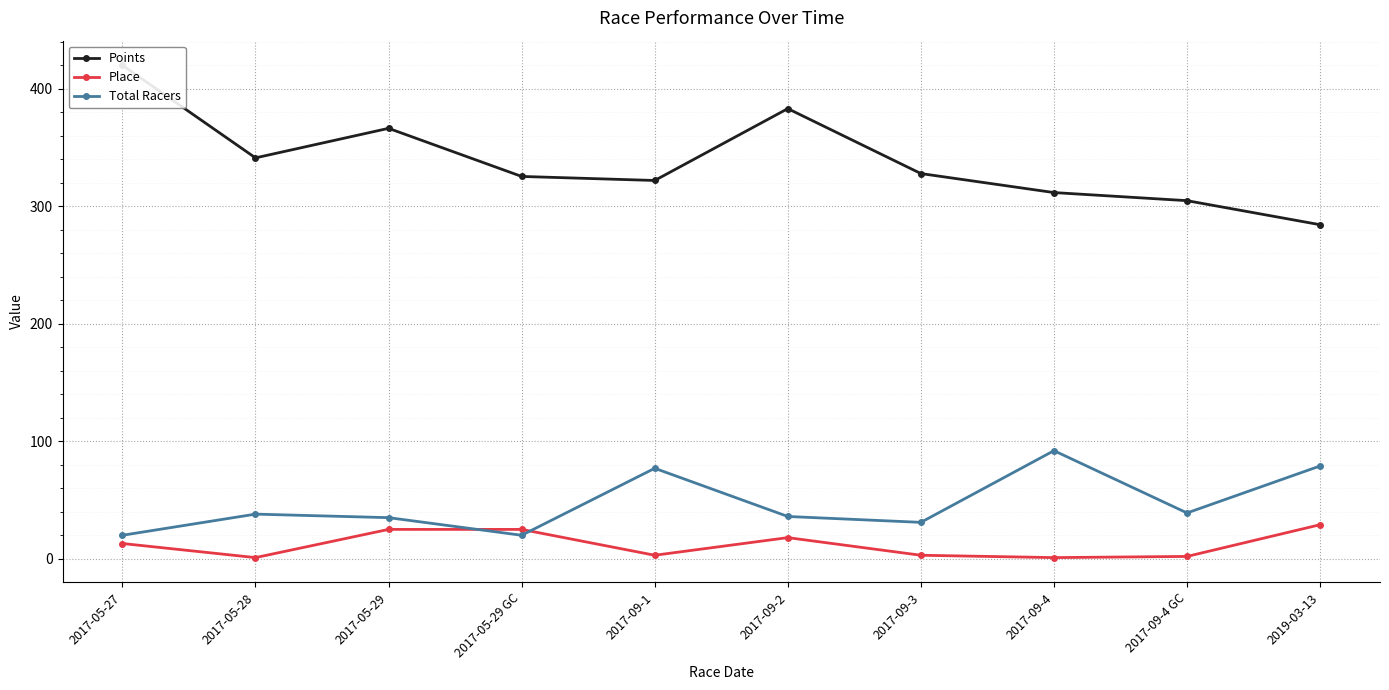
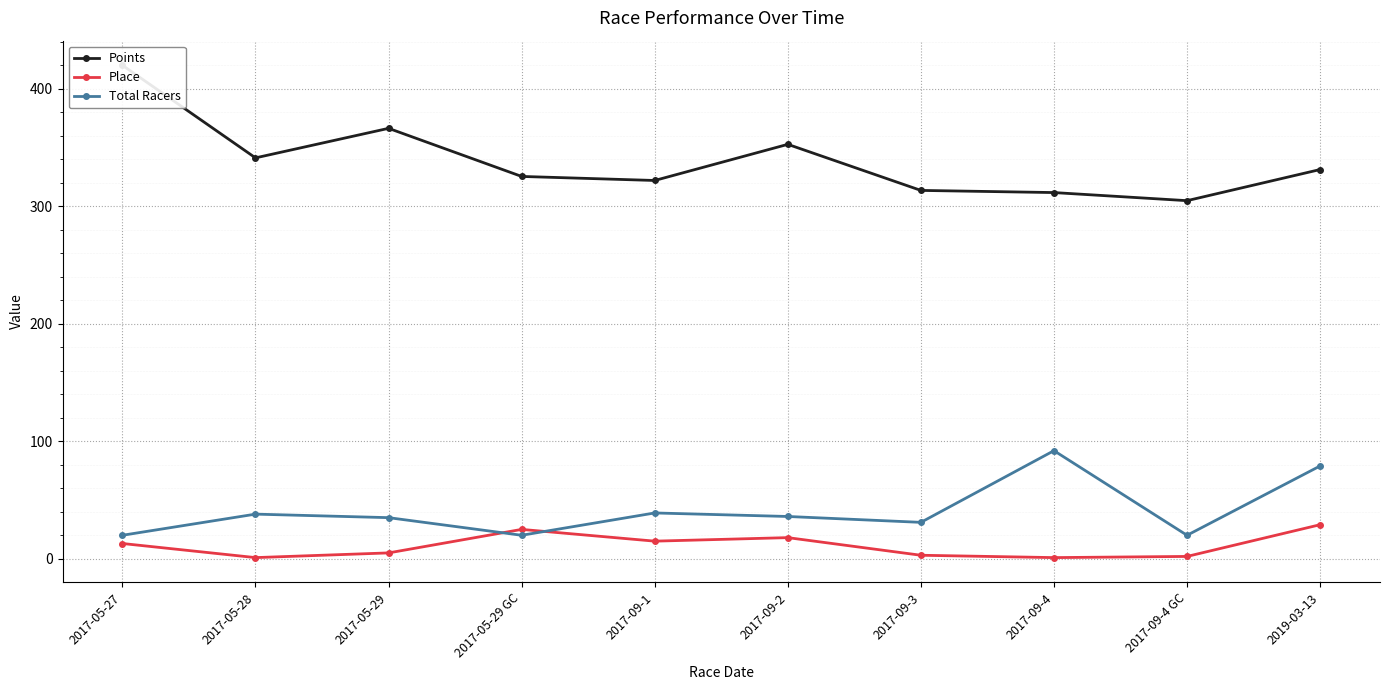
  {
    "Points": {
      "2017-05-28": 341,
      "2017-05-29": 366,
      "2017-05-29 GC": 325,
      "2017-09-1": 322,
-     "2017-09-2": 383,
-     "2017-09-3": 328,
+     "2017-09-2": 353,
+     "2017-09-3": 313,
      "2017-09-4": 312,
      "2017-09-4 GC": 305,
-     "2019-03-13": 284
+     "2019-03-13": 331
    },
    "Place": {
      "2017-05-27": 13,
      "2017-05-28": 1,
-     "2017-05-29": 25,
+     "2017-05-29": 5,
      "2017-05-29 GC": 25,
-     "2017-09-1": 3,
+     "2017-09-1": 15,
      "2017-09-2": 18,
      "2017-09-3": 3,
      "2017-09-4": 1,
      "2017-09-4 GC": 2,
      "2019-03-13": 29
    },
    "Total Racers": {
      "2017-05-27": 20,
      "2017-05-28": 38,
      "2017-05-29": 35,
      "2017-05-29 GC": 20,
-     "2017-09-1": 77,
+     "2017-09-1": 39,
      "2017-09-2": 36,
      "2017-09-3": 31,
      "2017-09-4": 92,
-     "2017-09-4 GC": 39,
+     "2017-09-4 GC": 20,
      "2019-03-13": 79
    }
  }
